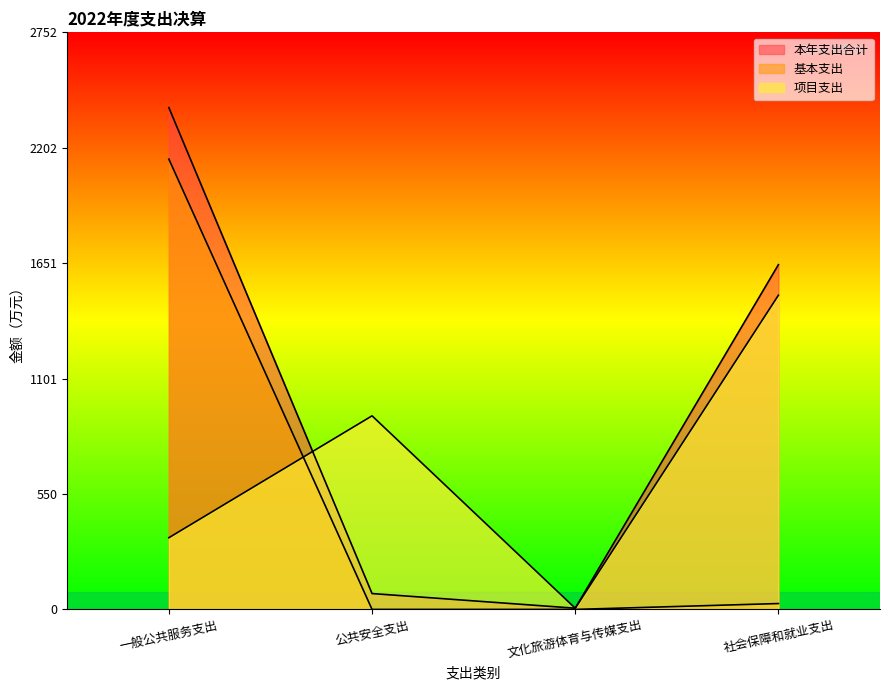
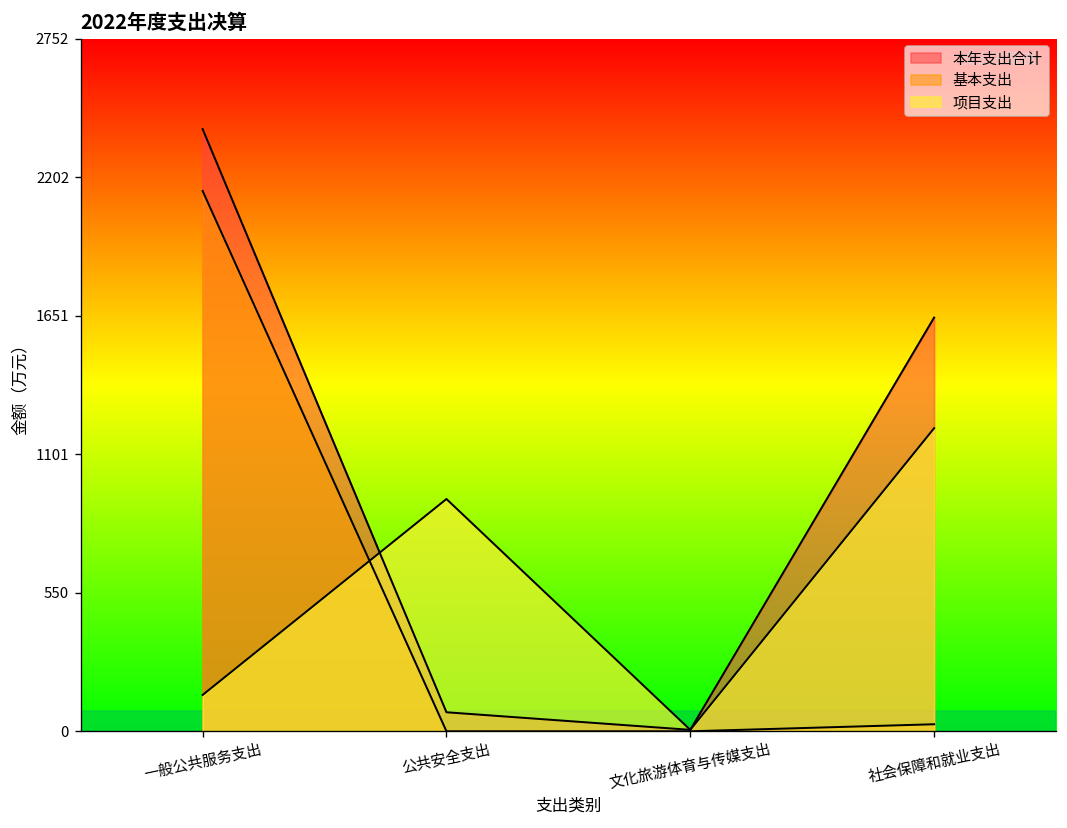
  {
    "本年支出合计": {
      "一般公共服务支出": 2390,
      "社会保障和就业支出": 1640
    },
    "基本支出": {
      "一般公共服务支出": 2150
    },
    "项目支出": {
-     "一般公共服务支出": 340,
+     "一般公共服务支出": 140,
      "公共安全支出": 920,
-     "社会保障和就业支出": 1500
+     "社会保障和就业支出": 1200
    }
  }
